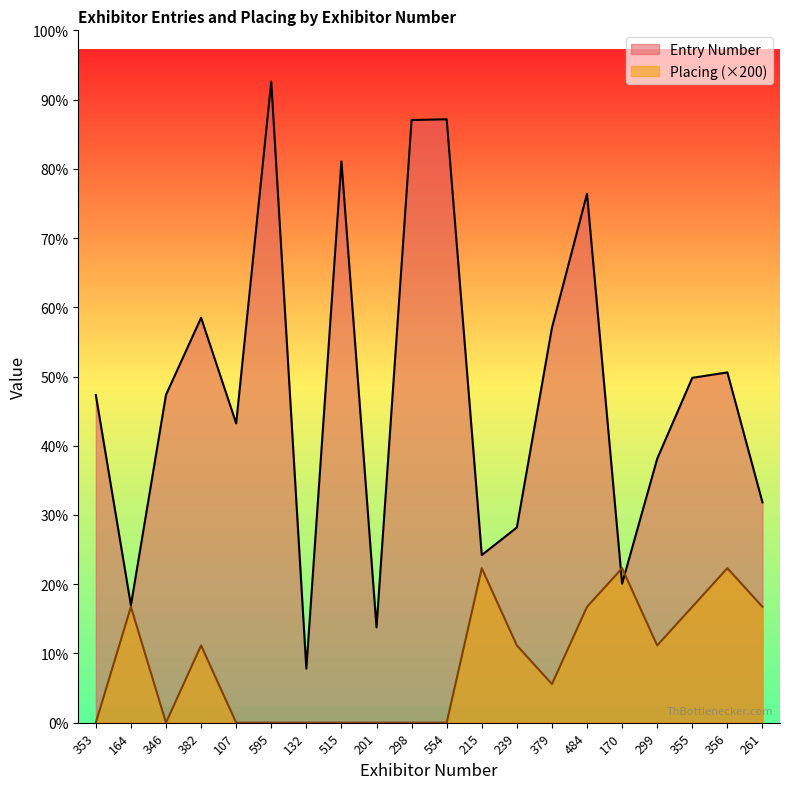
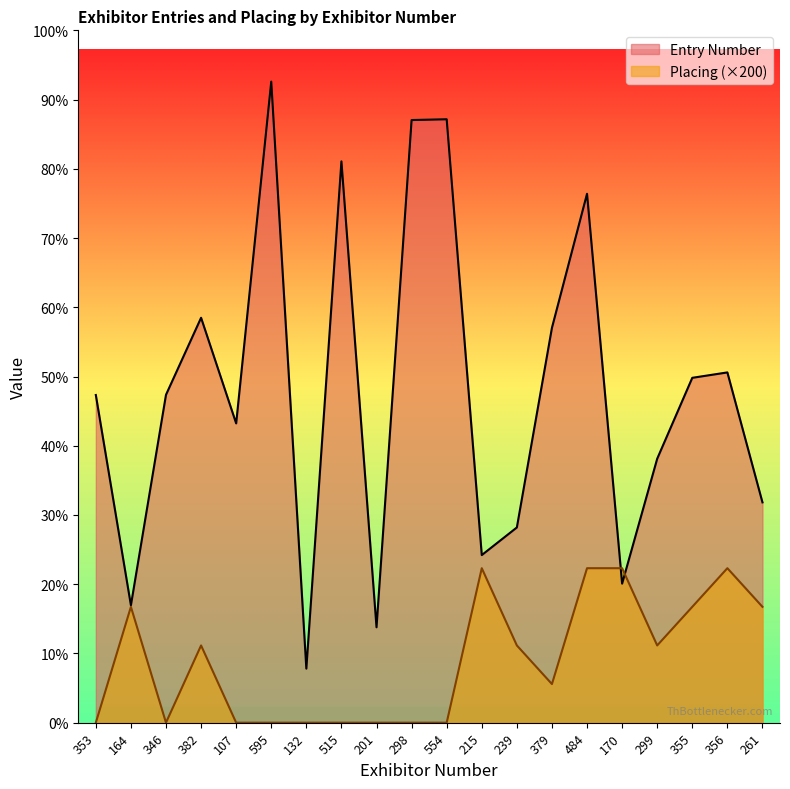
  {
    "Entry Number": {
      "353": "47%",
      "346": "47%",
      "382": "58%",
      "107": "43%",
      "595": "93%",
      "132": "8%",
      "515": "81%",
      "201": "14%",
      "298": "87%",
      "554": "87%",
      "215": "24%",
      "239": "28%",
      "379": "57%",
      "484": "76%",
      "170": "20%",
      "299": "38%",
      "355": "50%",
      "356": "51%",
      "261": "32%"
    },
    "Placing (×200)": {
      "353": "0%",
      "346": "0%",
      "382": "11%",
      "107": "0%",
      "595": "0%",
      "132": "0%",
      "515": "0%",
      "201": "0%",
      "298": "0%",
      "554": "0%",
      "215": "22%",
      "239": "11%",
      "379": "6%",
-     "484": "17%",
+     "484": "22%",
      "170": "22%",
      "299": "11%",
      "355": "17%",
      "356": "22%",
      "261": "17%"
    }
  }
